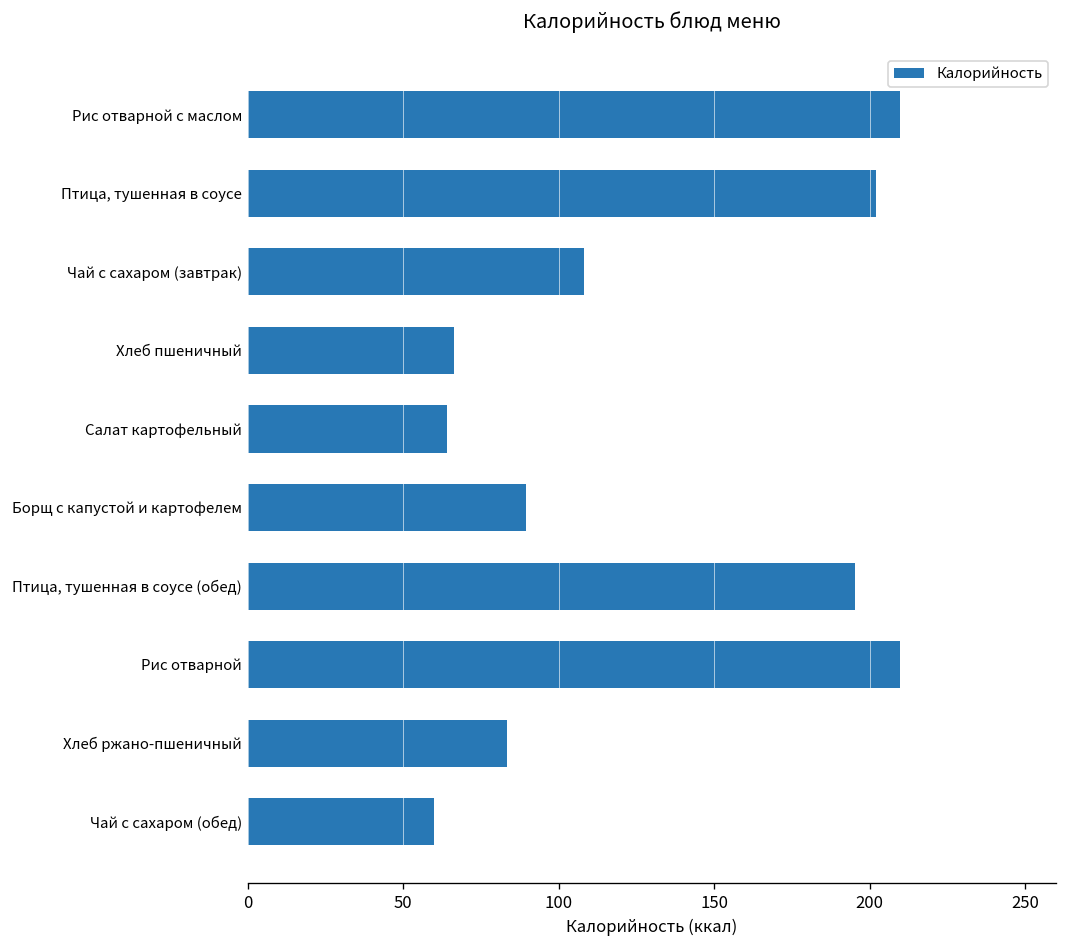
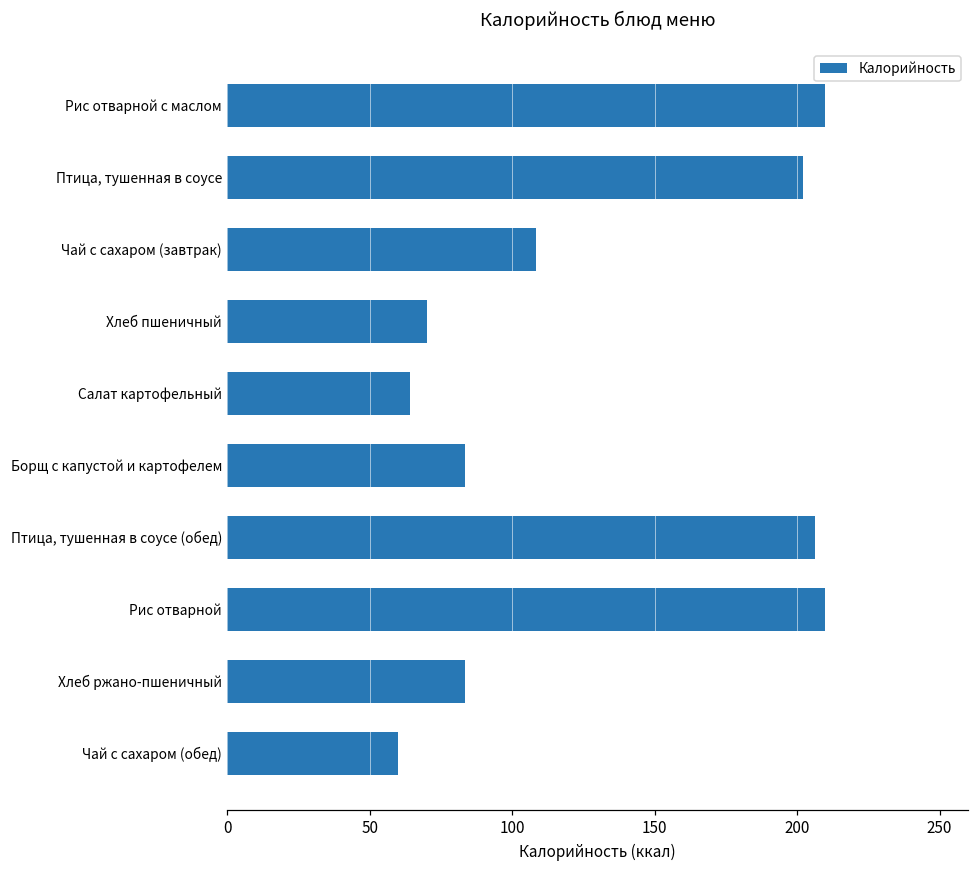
  {
    "Рис отварной с маслом": 210,
    "Птица, тушенная в соусе": 202,
    "Чай с сахаром (завтрак)": 108,
-   "Хлеб пшеничный": 66,
+   "Хлеб пшеничный": 70,
    "Салат картофельный": 64,
-   "Борщ с капустой и картофелем": 89,
-   "Птица, тушенная в соусе (обед)": 195,
+   "Борщ с капустой и картофелем": 83,
+   "Птица, тушенная в соусе (обед)": 206,
    "Рис отварной": 210,
    "Хлеб ржано-пшеничный": 83,
    "Чай с сахаром (обед)": 60
  }
